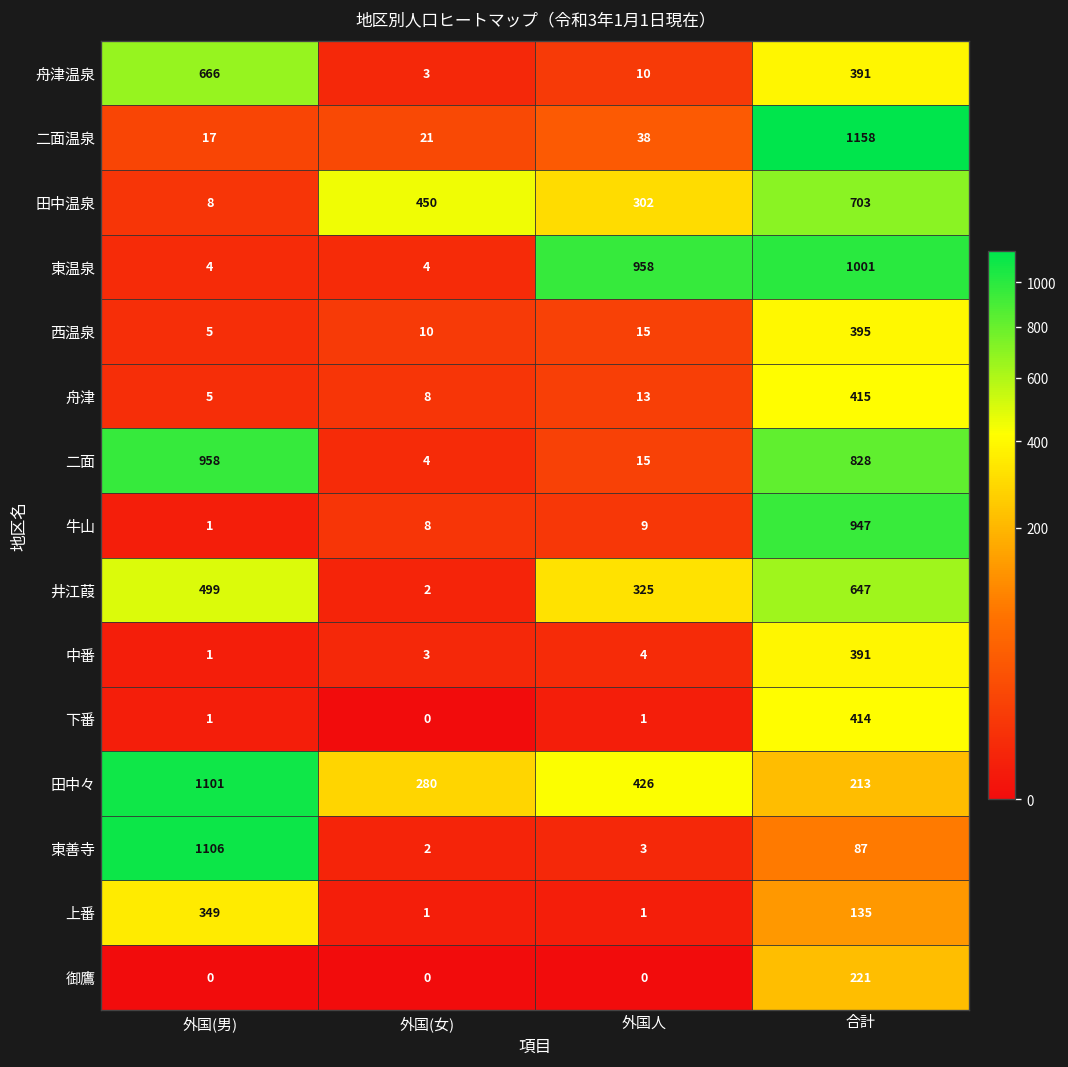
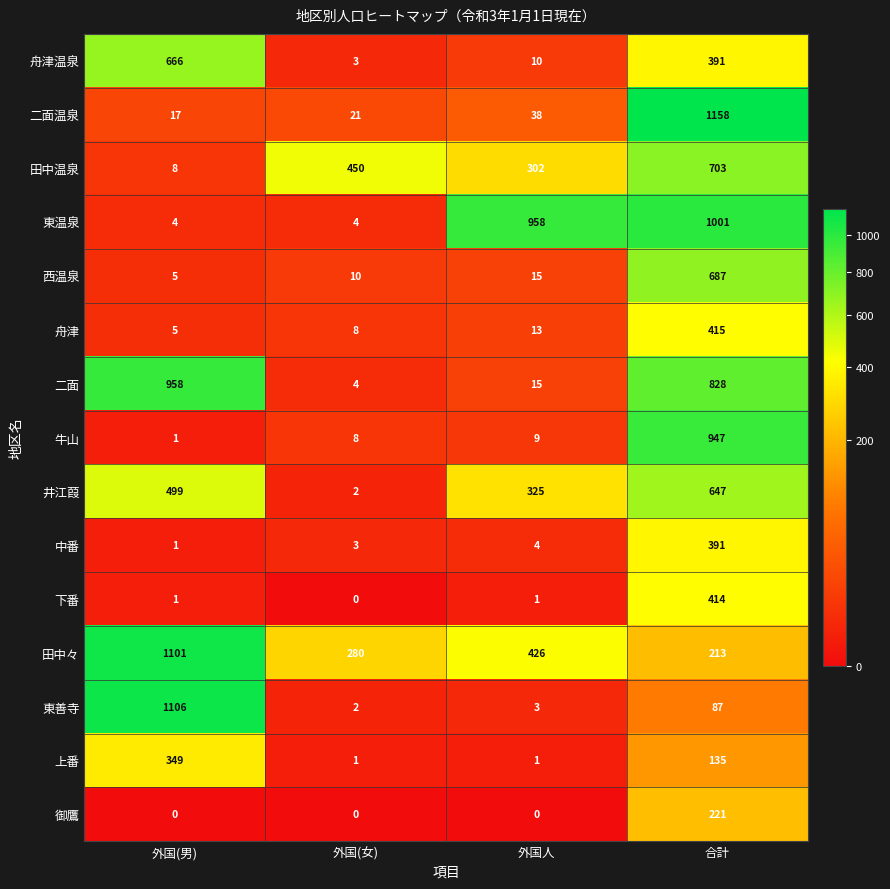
  {
    "舟津温泉": {
      "外国(男)": 666,
      "外国(女)": 3,
      "外国人": 10,
      "合計": 391
    },
    "二面温泉": {
      "外国(男)": 17,
      "外国(女)": 21,
      "外国人": 38,
      "合計": 1158
    },
    "田中温泉": {
      "外国(男)": 8,
      "外国(女)": 450,
      "外国人": 302,
      "合計": 703
    },
    "東温泉": {
      "外国(男)": 4,
      "外国(女)": 4,
      "外国人": 958,
      "合計": 1001
    },
    "西温泉": {
      "外国(男)": 5,
      "外国(女)": 10,
      "外国人": 15,
-     "合計": 395
+     "合計": 687
    },
    "舟津": {
      "外国(男)": 5,
      "外国(女)": 8,
      "外国人": 13,
      "合計": 415
    },
    "二面": {
      "外国(男)": 958,
      "外国(女)": 4,
      "外国人": 15,
      "合計": 828
    },
    "牛山": {
      "外国(男)": 1,
      "外国(女)": 8,
      "外国人": 9,
      "合計": 947
    },
    "井江葭": {
      "外国(男)": 499,
      "外国(女)": 2,
      "外国人": 325,
      "合計": 647
    },
    "中番": {
      "外国(男)": 1,
      "外国(女)": 3,
      "外国人": 4,
      "合計": 391
    },
    "下番": {
      "外国(男)": 1,
      "外国(女)": 0,
      "外国人": 1,
      "合計": 414
    },
    "田中々": {
      "外国(男)": 1101,
      "外国(女)": 280,
      "外国人": 426,
      "合計": 213
    },
    "東善寺": {
      "外国(男)": 1106,
      "外国(女)": 2,
      "外国人": 3,
      "合計": 87
    },
    "上番": {
      "外国(男)": 349,
      "外国(女)": 1,
      "外国人": 1,
      "合計": 135
    },
    "御鷹": {
      "外国(男)": 0,
      "外国(女)": 0,
      "外国人": 0,
      "合計": 221
    }
  }
